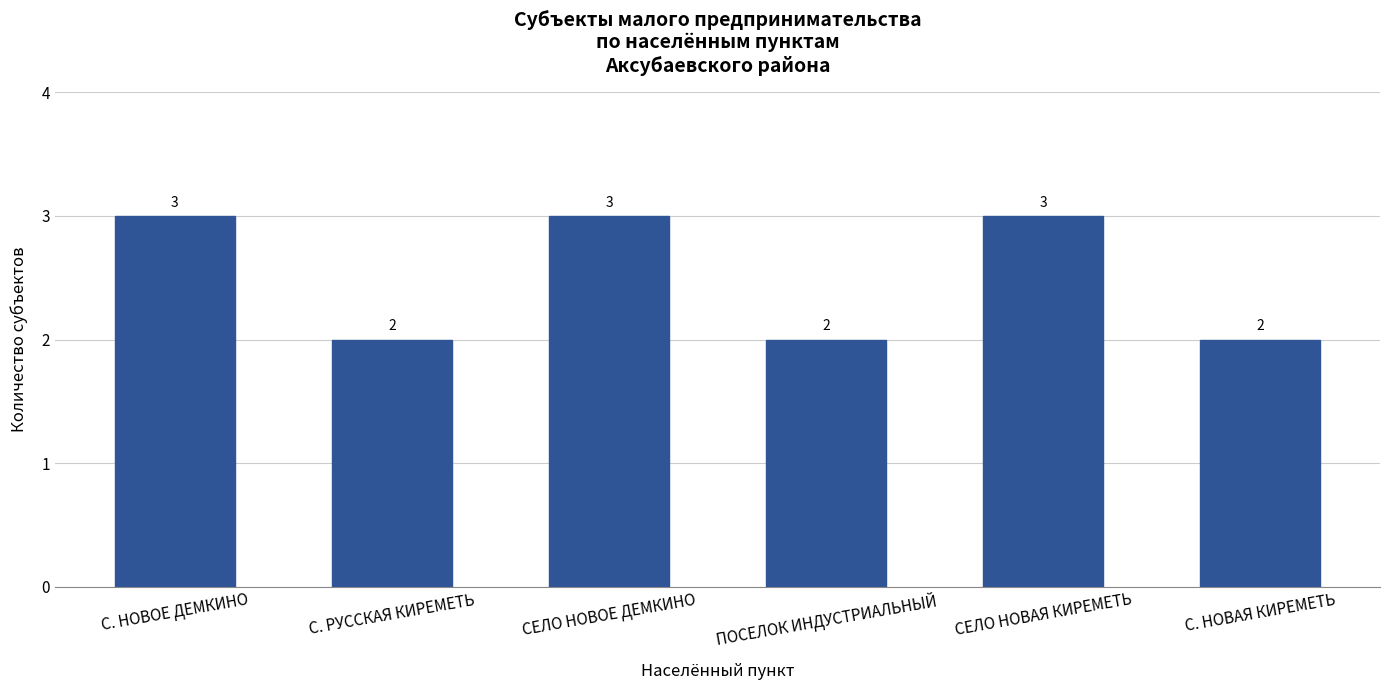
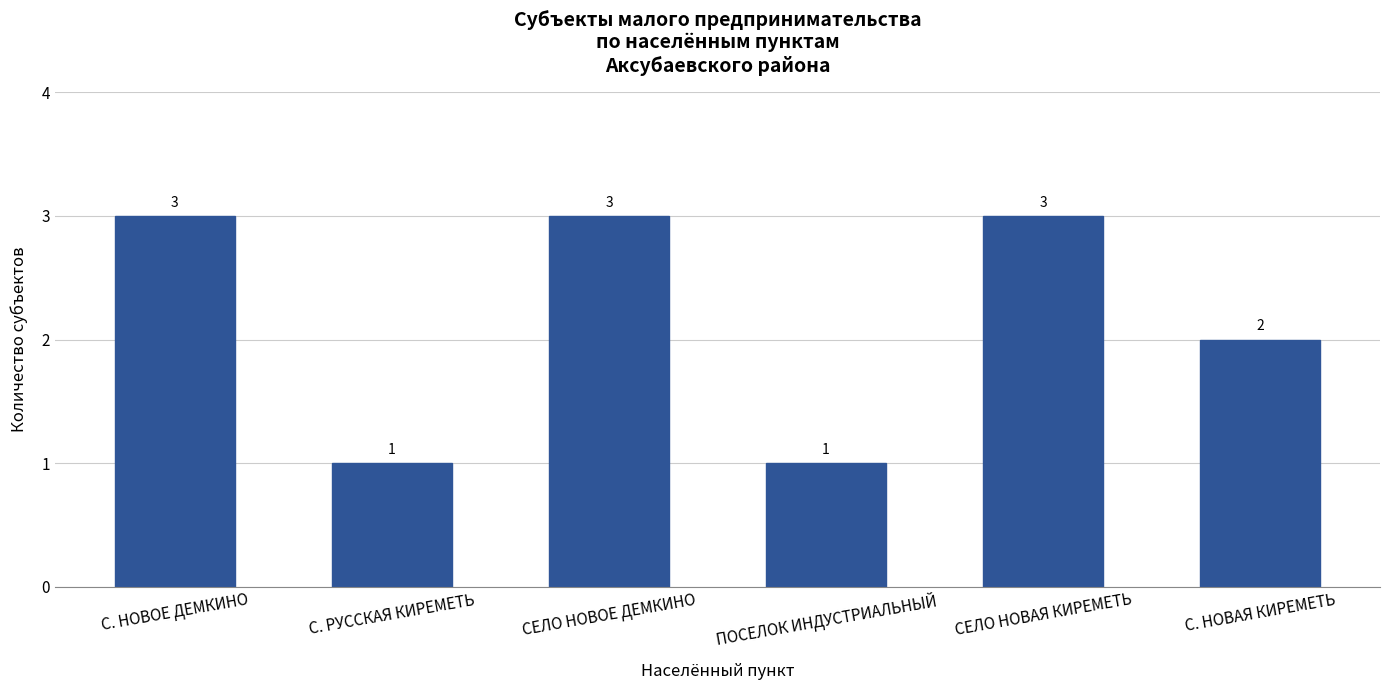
  {
    "С. НОВОЕ ДЕМКИНО": 3,
-   "С. РУССКАЯ КИРЕМЕТЬ": 2,
+   "С. РУССКАЯ КИРЕМЕТЬ": 1,
    "СЕЛО НОВОЕ ДЕМКИНО": 3,
-   "ПОСЕЛОК ИНДУСТРИАЛЬНЫЙ": 2,
+   "ПОСЕЛОК ИНДУСТРИАЛЬНЫЙ": 1,
    "СЕЛО НОВАЯ КИРЕМЕТЬ": 3,
    "С. НОВАЯ КИРЕМЕТЬ": 2
  }
